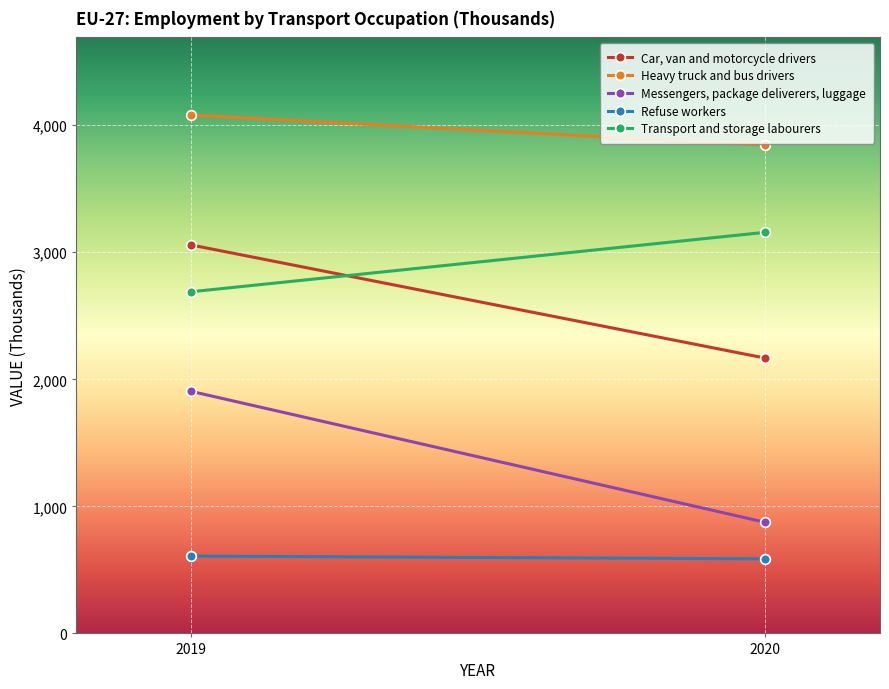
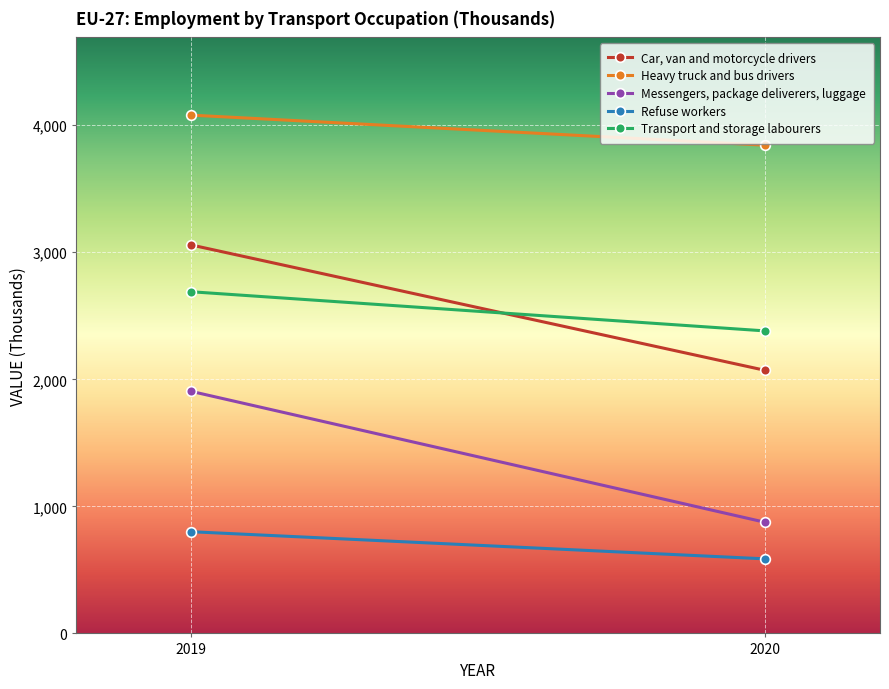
  {
    "Car, van and motorcycle drivers": {
      "2019": "3,060",
-     "2020": "2,170"
+     "2020": "2,070"
    },
    "Heavy truck and bus drivers": {
      "2019": "4,080",
      "2020": "3,840"
    },
    "Messengers, package deliverers, luggage": {
      "2019": "1,910",
      "2020": "870"
    },
    "Refuse workers": {
-     "2019": "610",
+     "2019": "800",
      "2020": "590"
    },
    "Transport and storage labourers": {
      "2019": "2,690",
-     "2020": "3,160"
+     "2020": "2,380"
    }
  }
